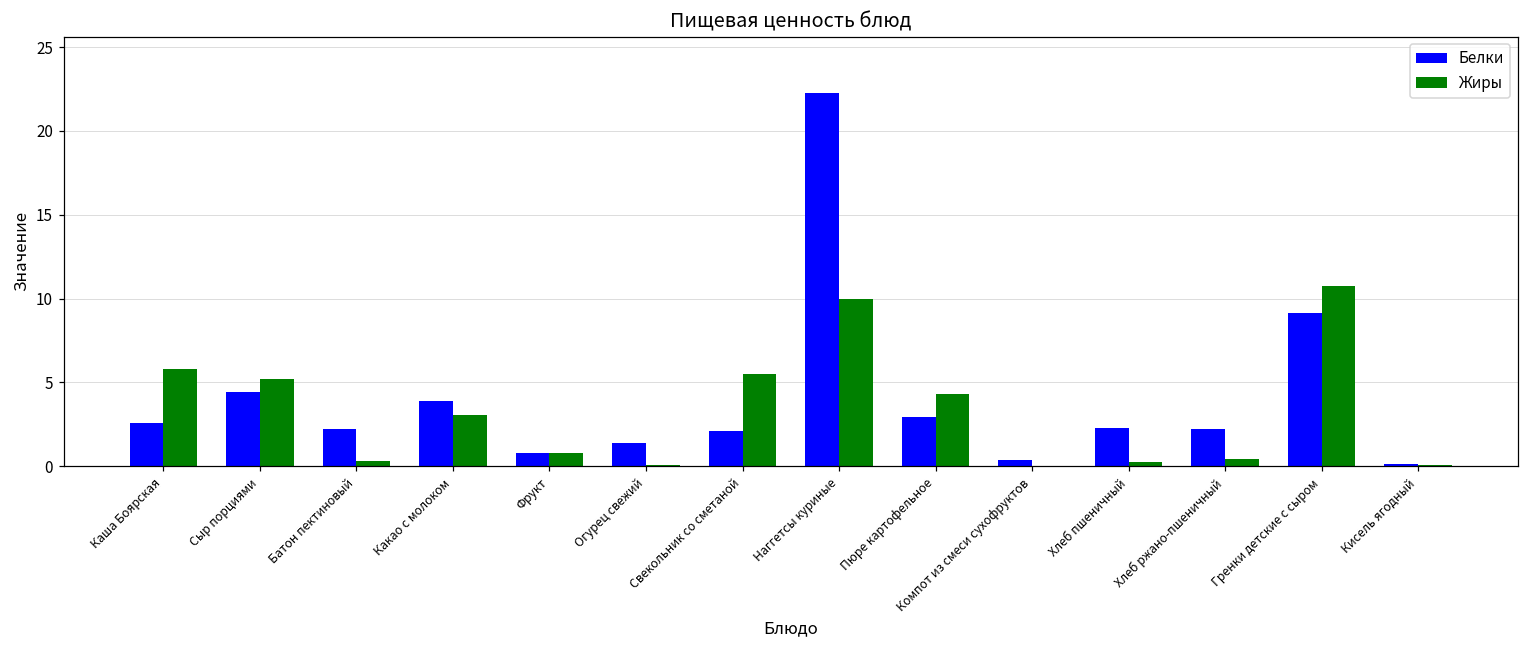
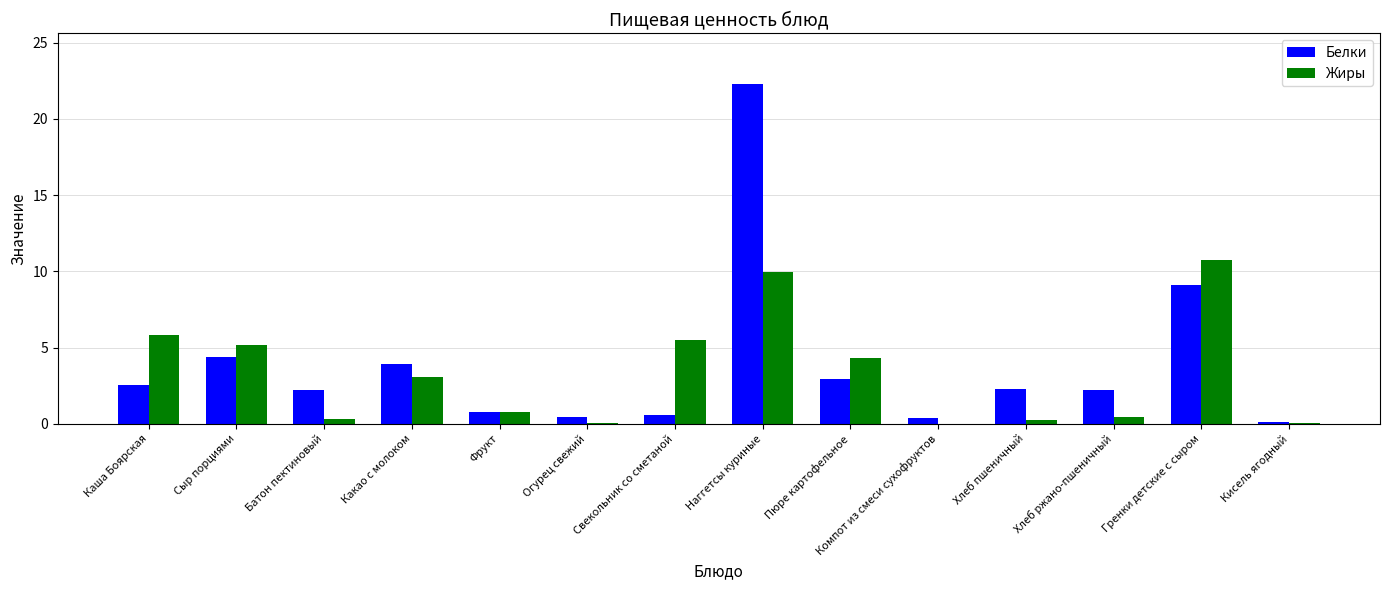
  {
    "Белки": {
      "Каша Боярская": 2.6,
      "Сыр порциями": 4.4,
      "Батон пектиновый": 2.3,
      "Какао с молоком": 3.9,
      "Фрукт": 0.8,
-     "Огурец свежий": 1.4,
-     "Свекольник со сметаной": 2.1,
+     "Огурец свежий": 0.4,
+     "Свекольник со сметаной": 0.6,
      "Наггетсы куриные": 22.3,
      "Пюре картофельное": 2.9,
      "Компот из смеси сухофруктов": 0.4,
      "Хлеб пшеничный": 2.3,
      "Хлеб ржано-пшеничный": 2.2,
      "Гренки детские с сыром": 9.1
    },
    "Жиры": {
      "Каша Боярская": 5.8,
      "Сыр порциями": 5.2,
      "Батон пектиновый": 0.3,
      "Какао с молоком": 3.1,
      "Фрукт": 0.8,
      "Свекольник со сметаной": 5.5,
      "Наггетсы куриные": 10.0,
      "Пюре картофельное": 4.3,
      "Компот из смеси сухофруктов": 0.0,
      "Хлеб пшеничный": 0.2,
      "Хлеб ржано-пшеничный": 0.4,
      "Гренки детские с сыром": 10.7
    }
  }
